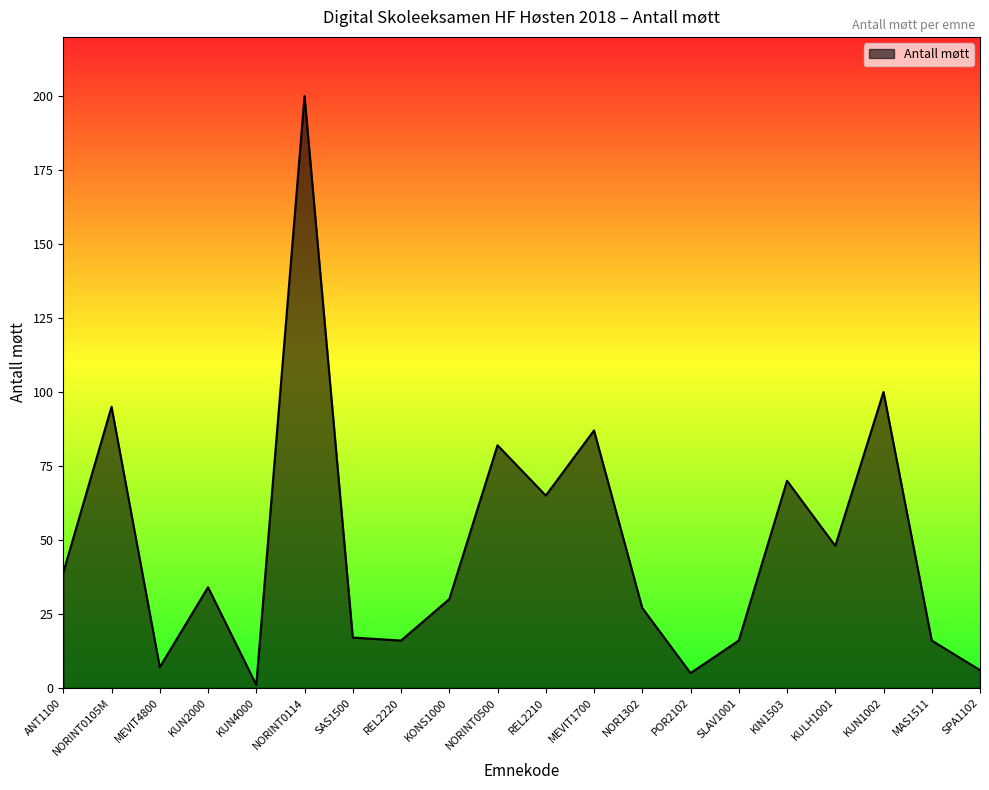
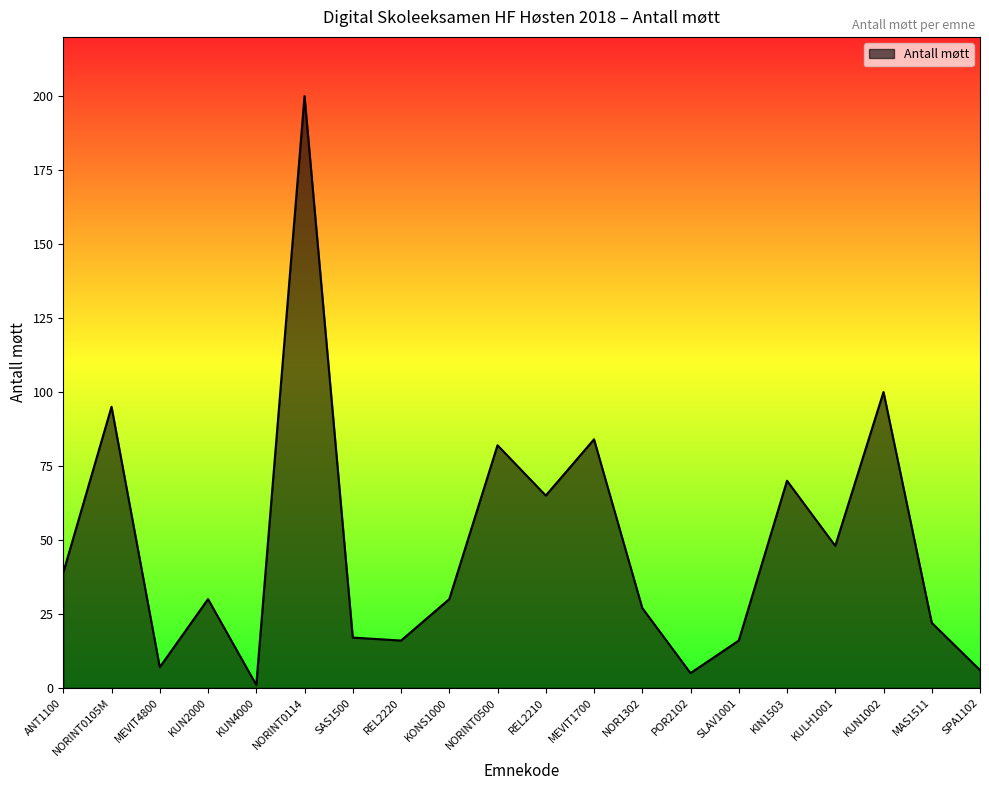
  {
    "ANT1100": 39,
    "NORINT0105M": 95,
    "MEVIT4800": 7,
-   "KUN2000": 34,
+   "KUN2000": 30,
    "KUN4000": 1,
    "NORINT0114": 200,
    "SAS1500": 17,
    "REL2220": 16,
    "KONS1000": 30,
    "NORINT0500": 82,
    "REL2210": 65,
-   "MEVIT1700": 87,
+   "MEVIT1700": 84,
    "NOR1302": 27,
    "POR2102": 5,
    "SLAV1001": 16,
    "KIN1503": 70,
    "KULH1001": 48,
    "KUN1002": 100,
-   "MAS1511": 16,
+   "MAS1511": 22,
    "SPA1102": 6
  }
